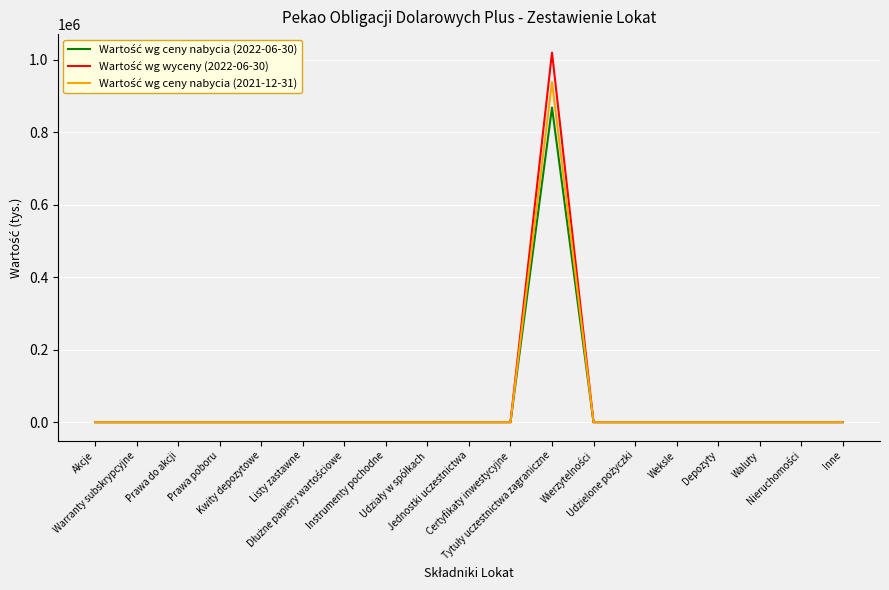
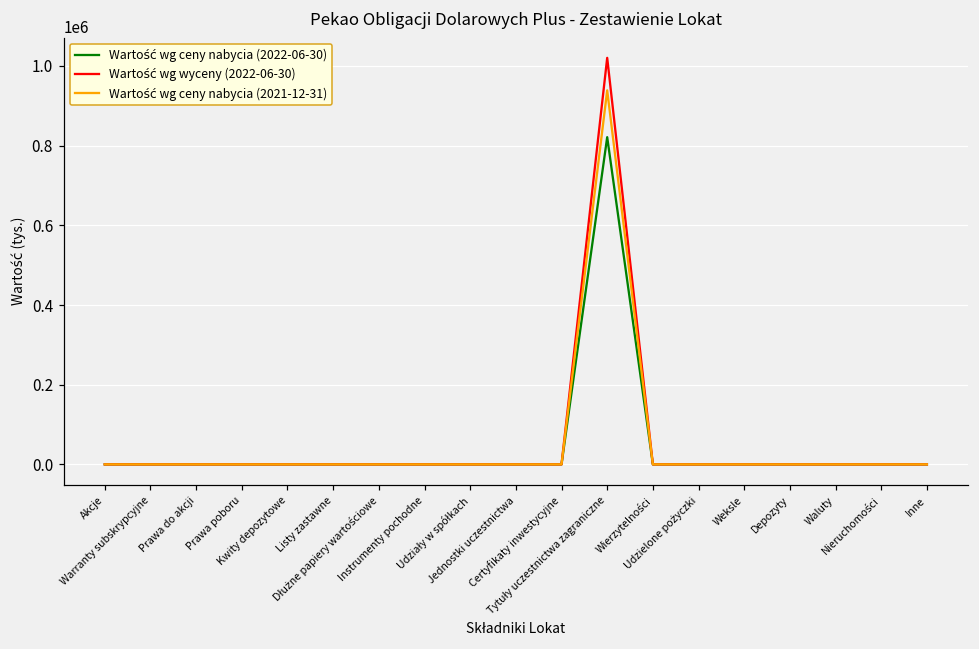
  {
    "Wartość wg ceny nabycia (2022-06-30)": {
-     "Tytuły uczestnictwa zagraniczne": 870000
+     "Tytuły uczestnictwa zagraniczne": 820000
    },
    "Wartość wg wyceny (2022-06-30)": {
      "Tytuły uczestnictwa zagraniczne": 1020000
    },
    "Wartość wg ceny nabycia (2021-12-31)": {
      "Tytuły uczestnictwa zagraniczne": 940000
    }
  }
